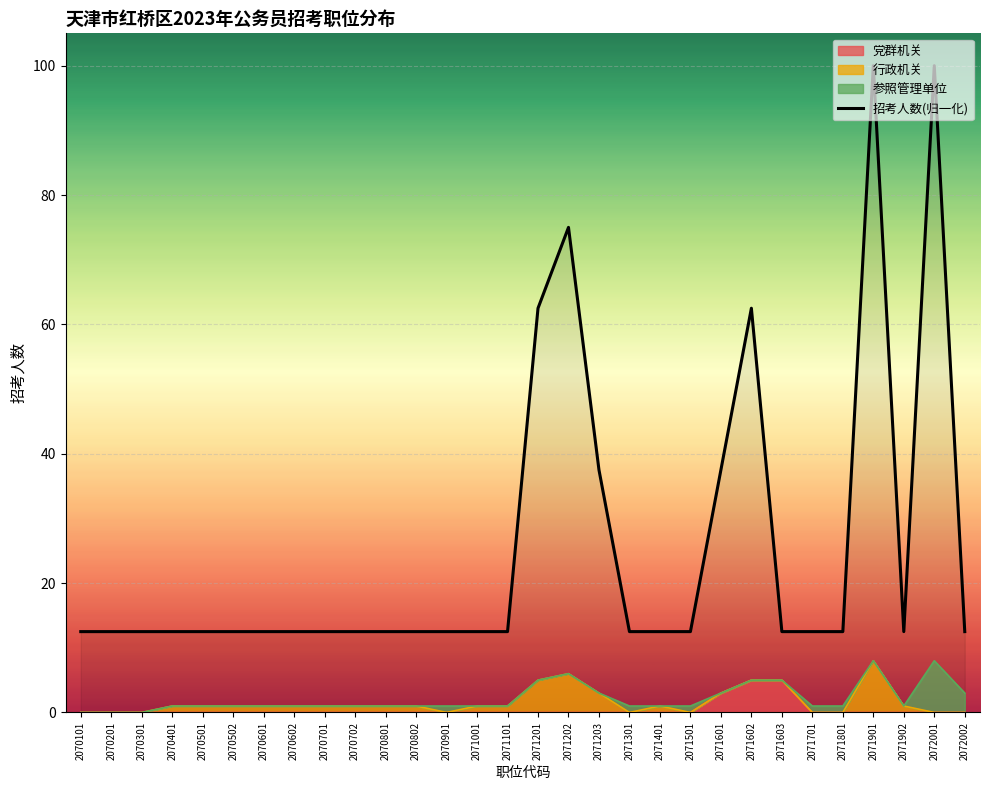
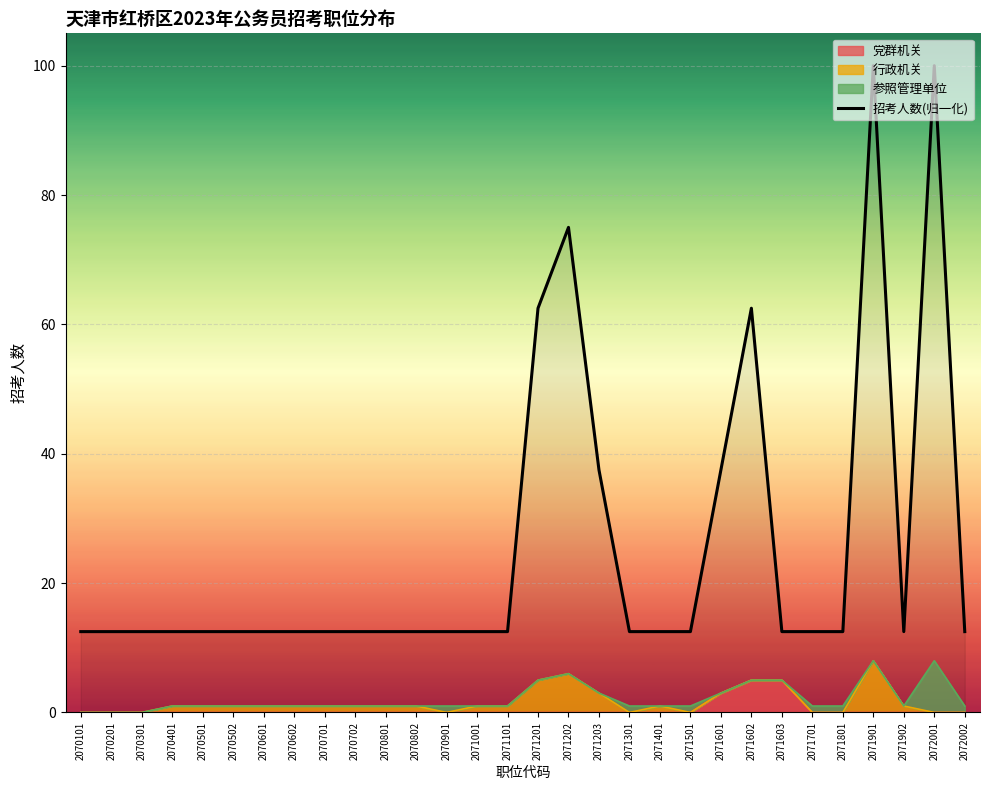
  {
    "党群机关": {
      "2070401": 0,
      "2070501": 0,
      "2070502": 0,
      "2070601": 0,
      "2070602": 0,
      "2070701": 0,
      "2070702": 0,
      "2070801": 0,
      "2070802": 0,
      "2071001": 0,
      "2071101": 0,
      "2071201": 0,
      "2071202": 0,
      "2071203": 0,
      "2071401": 0,
      "2071901": 0,
      "2071902": 0
    },
    "参照管理单位": {
      "2070901": 1,
      "2071301": 1,
      "2071501": 1,
      "2071701": 1,
      "2071801": 1,
      "2072001": 8,
-     "2072002": 3
+     "2072002": 1
    },
    "招考人数(归一化)": {
      "2070101": 13,
      "2070201": 13,
      "2070301": 13,
      "2070401": 13,
      "2070501": 13,
      "2070502": 13,
      "2070601": 13,
      "2070602": 13,
      "2070701": 13,
      "2070702": 13,
      "2070801": 13,
      "2070802": 13,
      "2070901": 13,
      "2071001": 13,
      "2071101": 13,
      "2071201": 63,
      "2071202": 75,
      "2071203": 38,
      "2071301": 13,
      "2071401": 13,
      "2071501": 13,
      "2071601": 38,
      "2071602": 63,
      "2071603": 13,
      "2071701": 13,
      "2071801": 13,
      "2071902": 13,
      "2072002": 13
    }
  }
